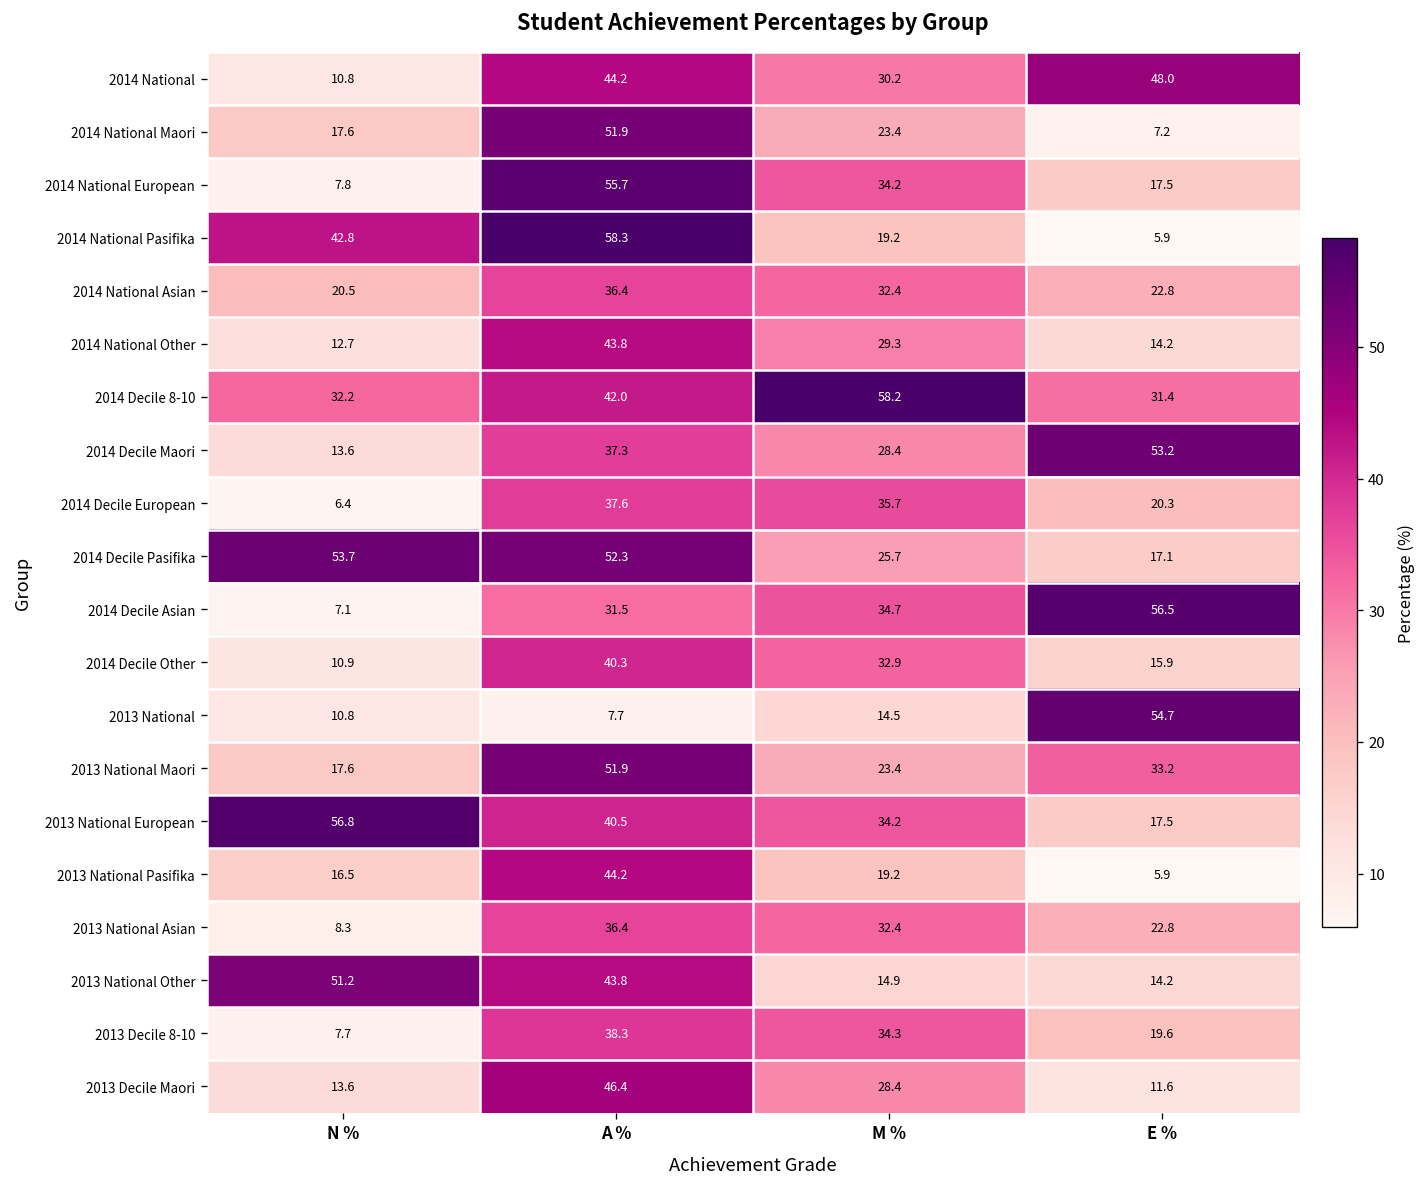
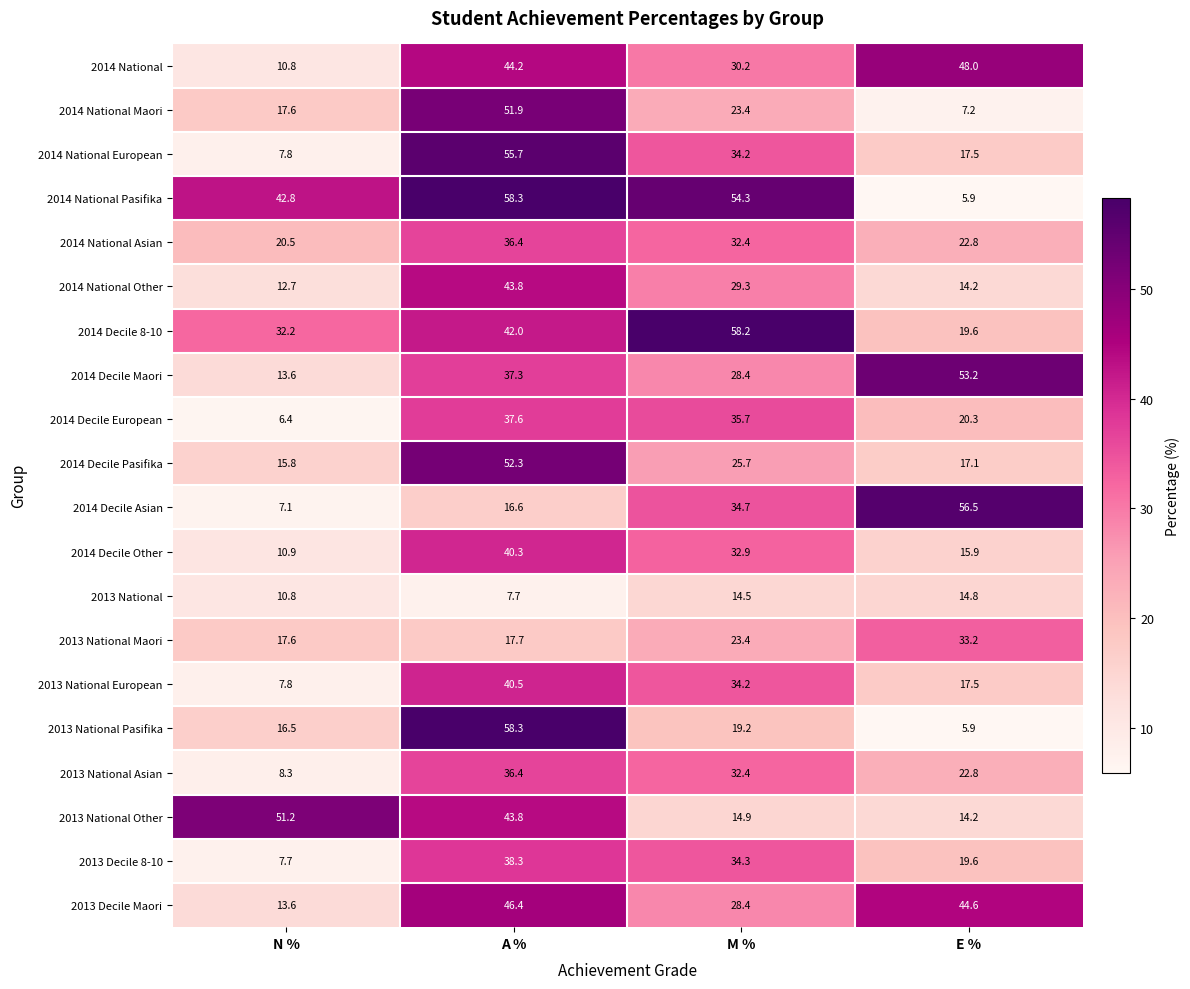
  {
    "2014 National": {
      "N %": 10.8,
      "A %": 44.2,
      "M %": 30.2,
      "E %": 48.0
    },
    "2014 National Maori": {
      "N %": 17.6,
      "A %": 51.9,
      "M %": 23.4,
      "E %": 7.2
    },
    "2014 National European": {
      "N %": 7.8,
      "A %": 55.7,
      "M %": 34.2,
      "E %": 17.5
    },
    "2014 National Pasifika": {
      "N %": 42.8,
      "A %": 58.3,
-     "M %": 19.2,
+     "M %": 54.3,
      "E %": 5.9
    },
    "2014 National Asian": {
      "N %": 20.5,
      "A %": 36.4,
      "M %": 32.4,
      "E %": 22.8
    },
    "2014 National Other": {
      "N %": 12.7,
      "A %": 43.8,
      "M %": 29.3,
      "E %": 14.2
    },
    "2014 Decile 8-10": {
      "N %": 32.2,
      "A %": 42.0,
      "M %": 58.2,
-     "E %": 31.4
+     "E %": 19.6
    },
    "2014 Decile Maori": {
      "N %": 13.6,
      "A %": 37.3,
      "M %": 28.4,
      "E %": 53.2
    },
    "2014 Decile European": {
      "N %": 6.4,
      "A %": 37.6,
      "M %": 35.7,
      "E %": 20.3
    },
    "2014 Decile Pasifika": {
-     "N %": 53.7,
+     "N %": 15.8,
      "A %": 52.3,
      "M %": 25.7,
      "E %": 17.1
    },
    "2014 Decile Asian": {
      "N %": 7.1,
-     "A %": 31.5,
+     "A %": 16.6,
      "M %": 34.7,
      "E %": 56.5
    },
    "2014 Decile Other": {
      "N %": 10.9,
      "A %": 40.3,
      "M %": 32.9,
      "E %": 15.9
    },
    "2013 National": {
      "N %": 10.8,
      "A %": 7.7,
      "M %": 14.5,
-     "E %": 54.7
+     "E %": 14.8
    },
    "2013 National Maori": {
      "N %": 17.6,
-     "A %": 51.9,
+     "A %": 17.7,
      "M %": 23.4,
      "E %": 33.2
    },
    "2013 National European": {
-     "N %": 56.8,
+     "N %": 7.8,
      "A %": 40.5,
      "M %": 34.2,
      "E %": 17.5
    },
    "2013 National Pasifika": {
      "N %": 16.5,
-     "A %": 44.2,
+     "A %": 58.3,
      "M %": 19.2,
      "E %": 5.9
    },
    "2013 National Asian": {
      "N %": 8.3,
      "A %": 36.4,
      "M %": 32.4,
      "E %": 22.8
    },
    "2013 National Other": {
      "N %": 51.2,
      "A %": 43.8,
      "M %": 14.9,
      "E %": 14.2
    },
    "2013 Decile 8-10": {
      "N %": 7.7,
      "A %": 38.3,
      "M %": 34.3,
      "E %": 19.6
    },
    "2013 Decile Maori": {
      "N %": 13.6,
      "A %": 46.4,
      "M %": 28.4,
-     "E %": 11.6
+     "E %": 44.6
    }
  }
